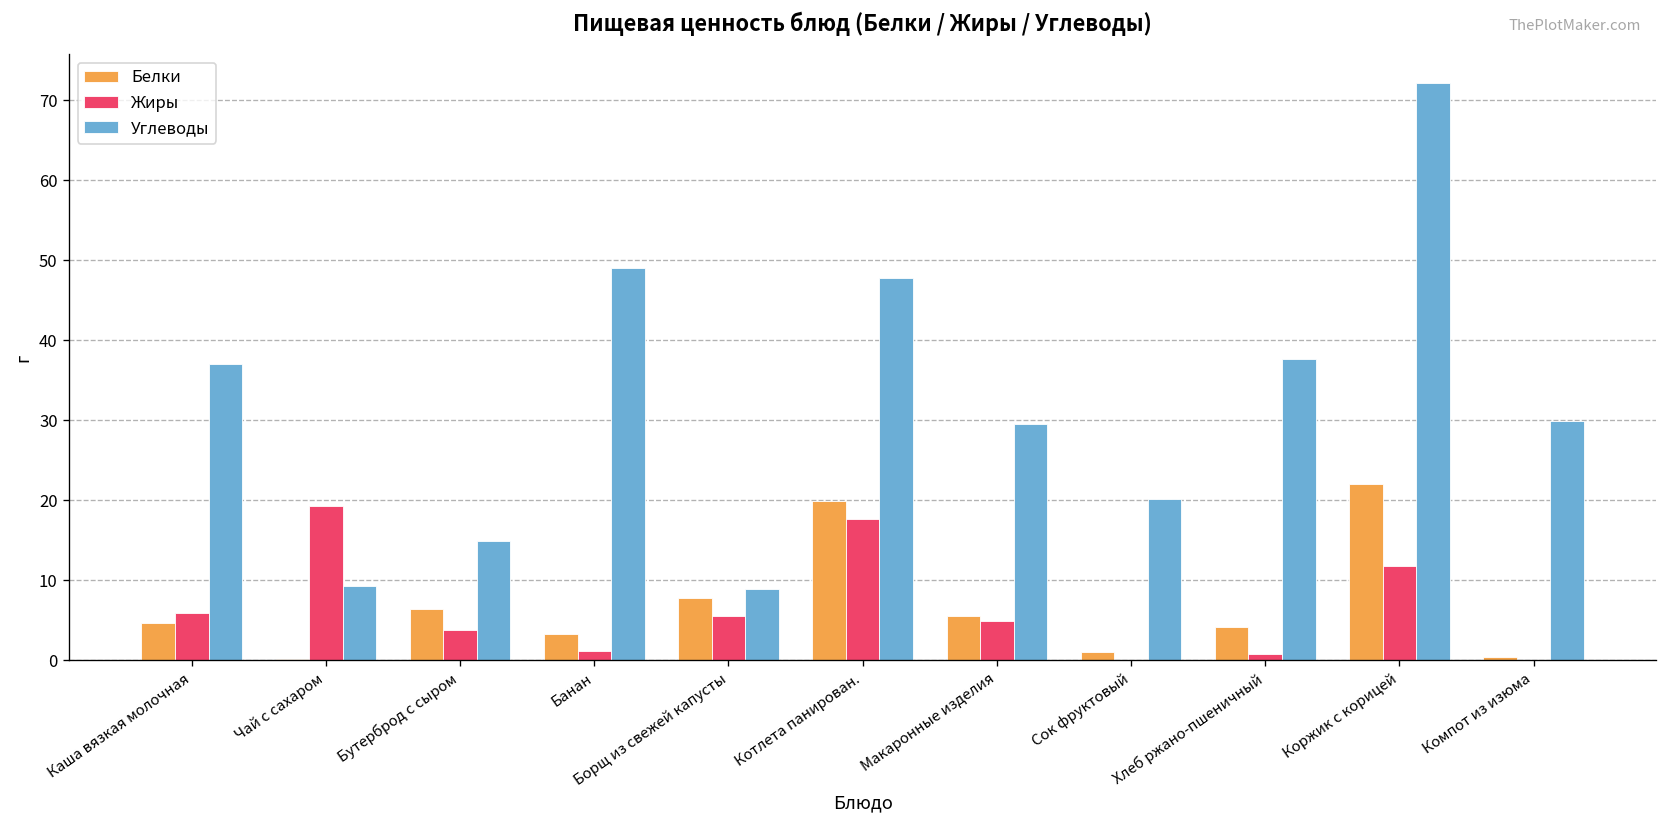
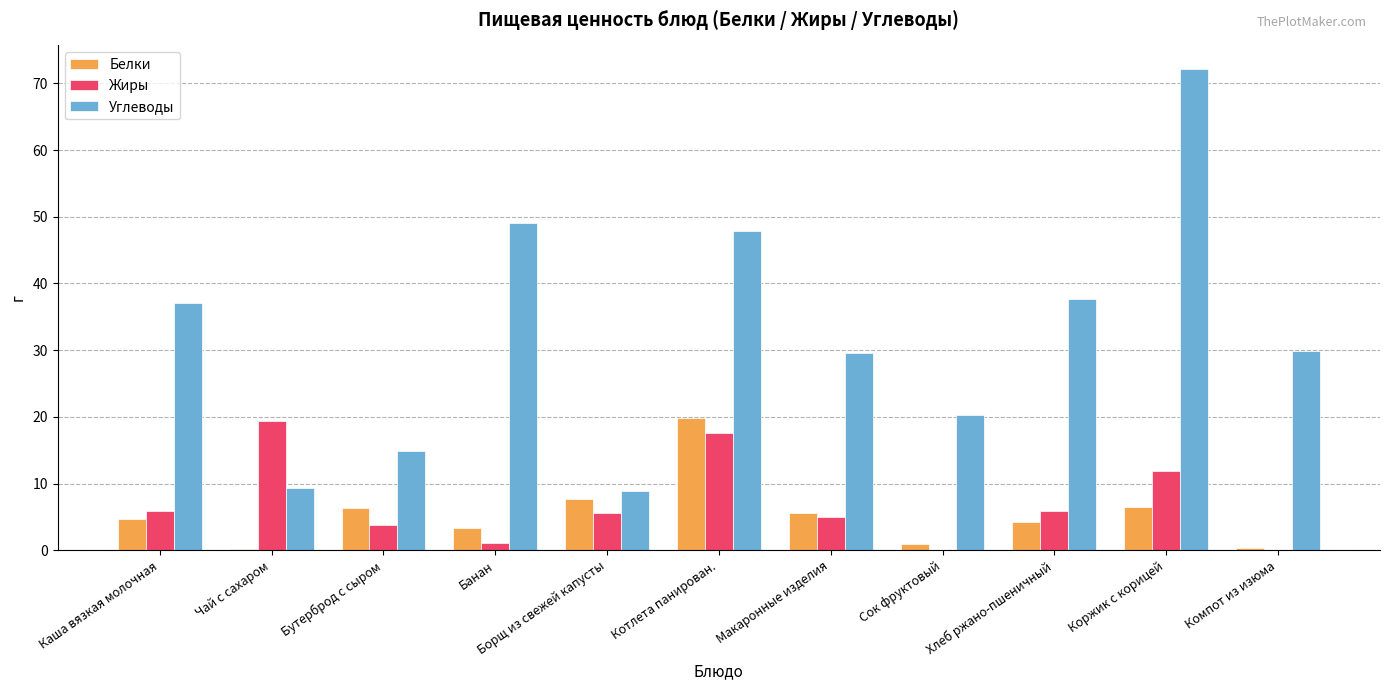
  {
    "Белки": {
      "Каша вязкая молочная": 5,
      "Бутерброд с сыром": 6,
      "Банан": 3,
      "Борщ из свежей капусты": 8,
      "Котлета панирован.": 20,
      "Макаронные изделия": 6,
      "Сок фруктовый": 1,
      "Хлеб ржано-пшеничный": 4,
-     "Коржик с корицей": 22
+     "Коржик с корицей": 7
    },
    "Жиры": {
      "Каша вязкая молочная": 6,
      "Чай с сахаром": 19,
      "Бутерброд с сыром": 4,
      "Банан": 1,
      "Борщ из свежей капусты": 6,
      "Котлета панирован.": 18,
      "Макаронные изделия": 5,
      "Сок фруктовый": 0,
-     "Хлеб ржано-пшеничный": 1,
+     "Хлеб ржано-пшеничный": 6,
      "Коржик с корицей": 12
    },
    "Углеводы": {
      "Каша вязкая молочная": 37,
      "Чай с сахаром": 9,
      "Бутерброд с сыром": 15,
      "Банан": 49,
      "Борщ из свежей капусты": 9,
      "Котлета панирован.": 48,
      "Макаронные изделия": 30,
      "Сок фруктовый": 20,
      "Хлеб ржано-пшеничный": 38,
      "Коржик с корицей": 72,
      "Компот из изюма": 30
    }
  }
